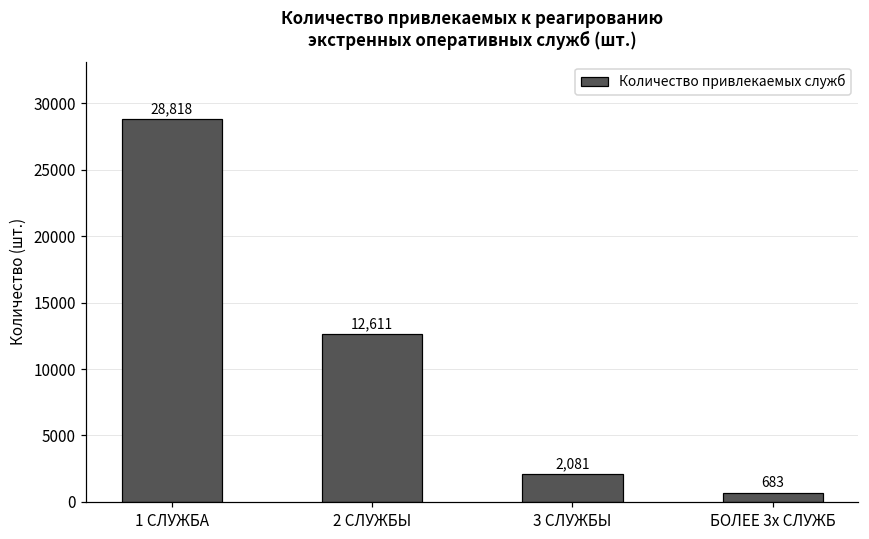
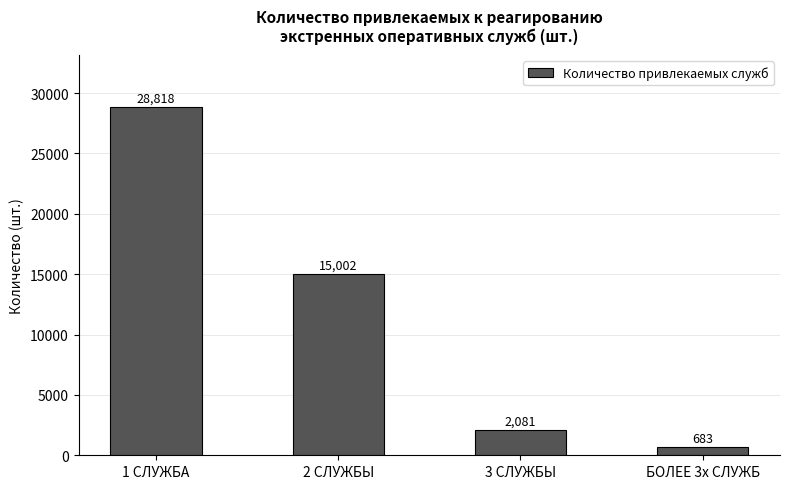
  {
    "1 СЛУЖБА": "28,818",
-   "2 СЛУЖБЫ": "12,611",
+   "2 СЛУЖБЫ": "15,002",
    "3 СЛУЖБЫ": "2,081",
    "БОЛЕЕ 3х СЛУЖБ": "683"
  }
